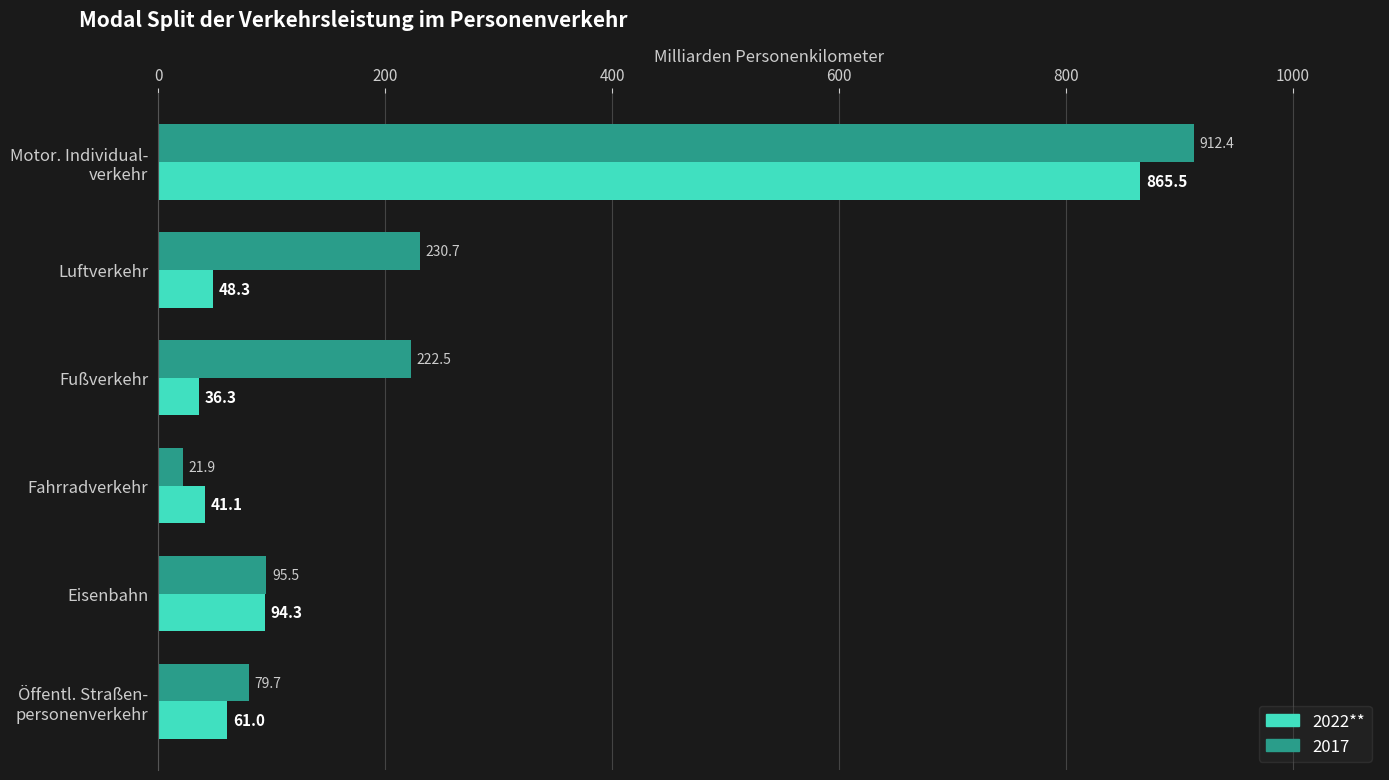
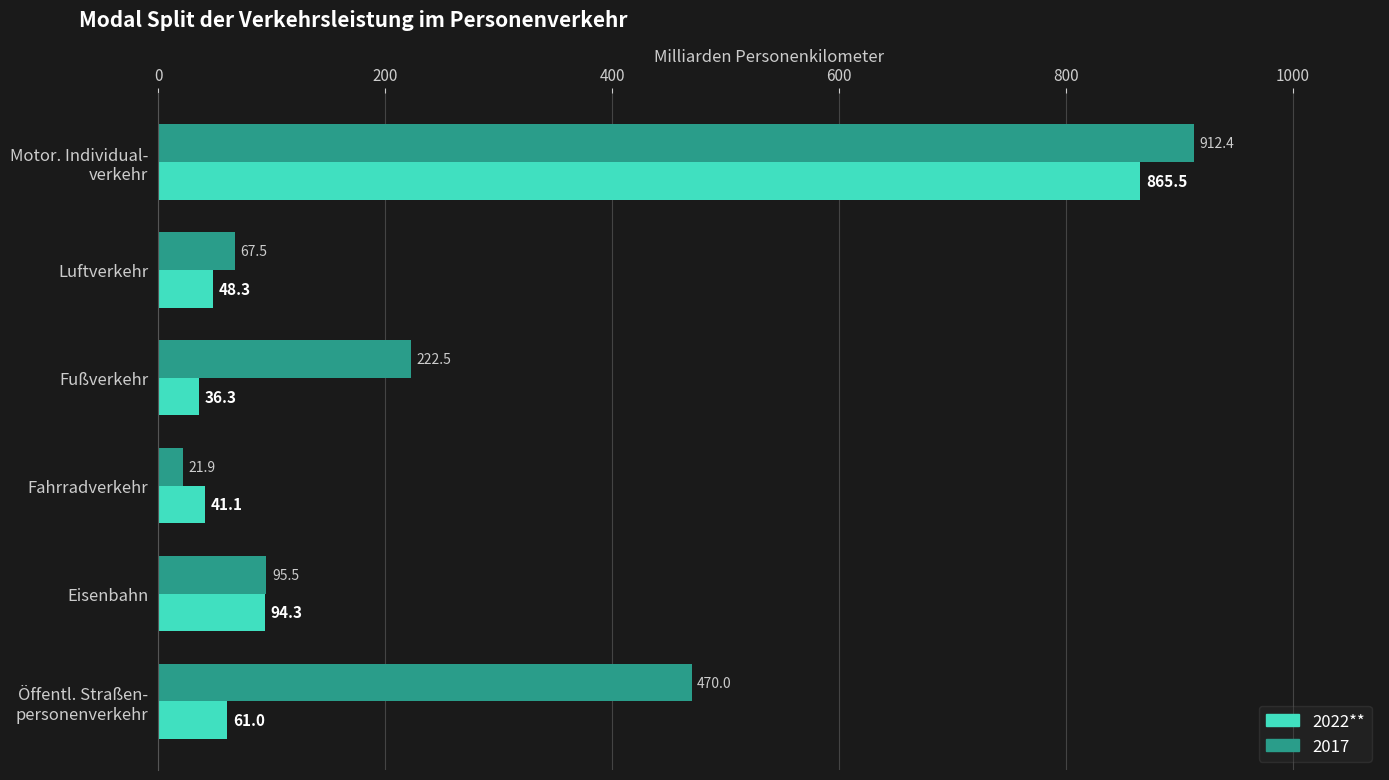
  {
    "2017": {
      "Motor. Individual- verkehr": 912.4,
-     "Luftverkehr": 230.7,
+     "Luftverkehr": 67.5,
      "Fußverkehr": 222.5,
      "Fahrradverkehr": 21.9,
      "Eisenbahn": 95.5,
-     "Öffentl. Straßen- personenverkehr": 79.7
+     "Öffentl. Straßen- personenverkehr": 470.0
    }
  }
